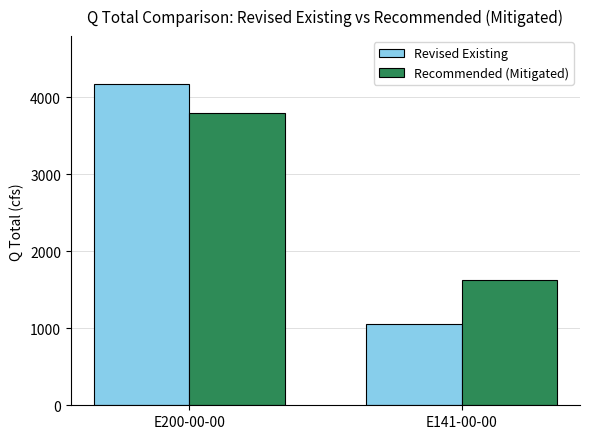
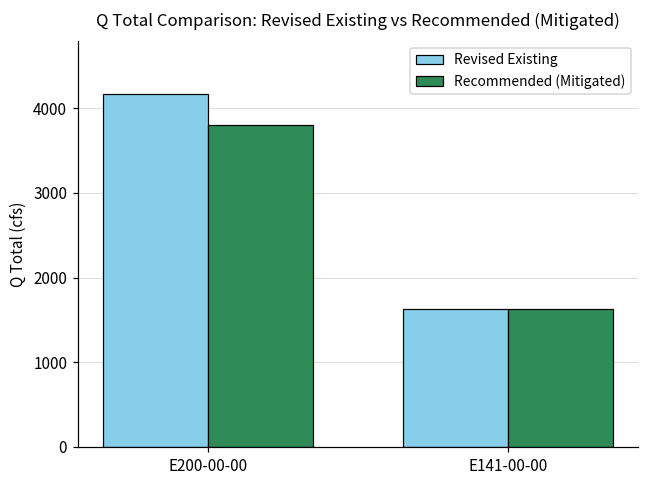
  {
    "Revised Existing": {
      "E200-00-00": 4200,
-     "E141-00-00": 1100
+     "E141-00-00": 1600
    },
    "Recommended (Mitigated)": {
      "E200-00-00": 3800,
      "E141-00-00": 1600
    }
  }
